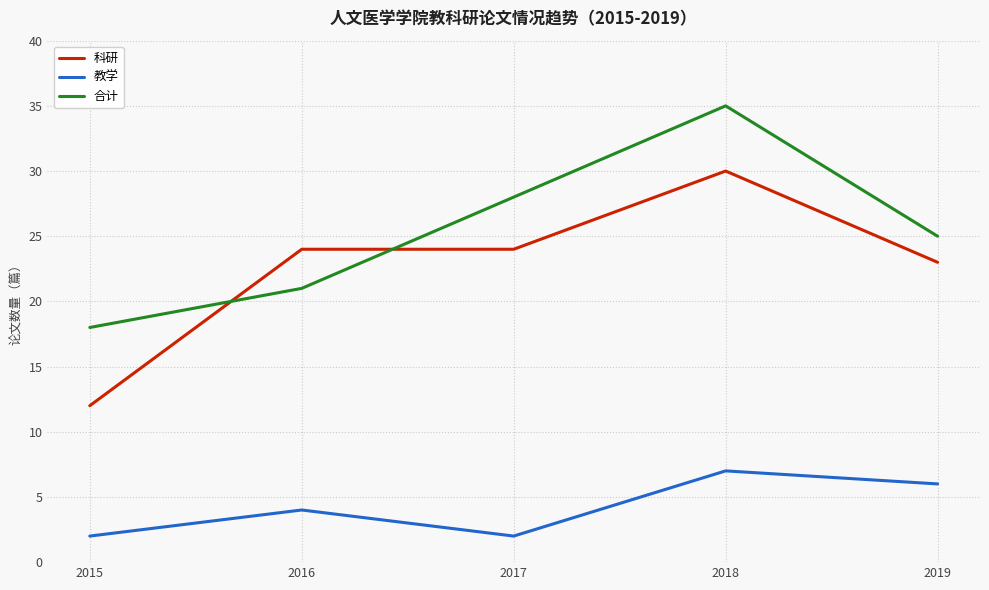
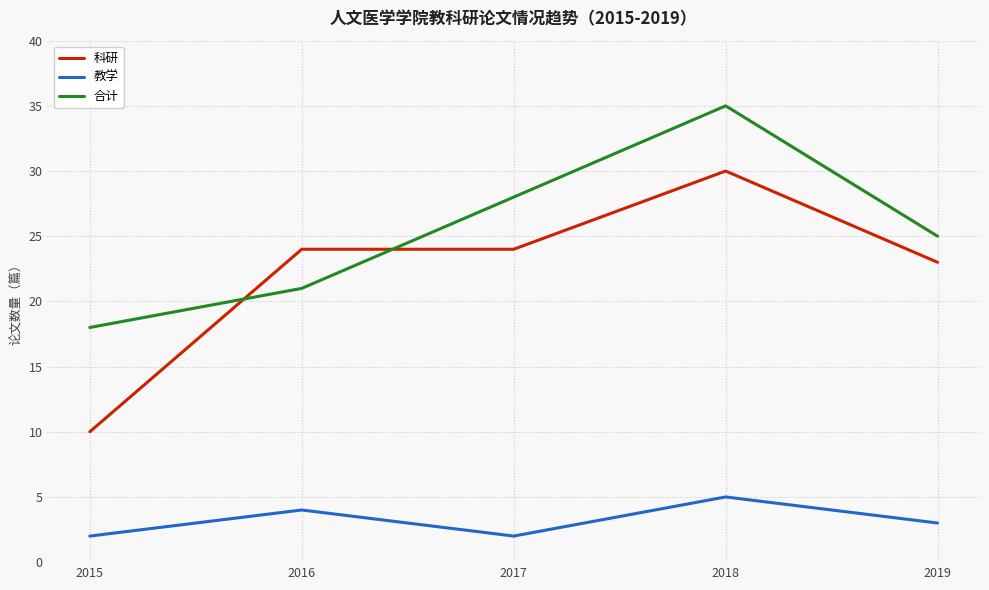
  {
    "科研": {
-     "2015": 12,
+     "2015": 10,
      "2016": 24,
      "2017": 24,
      "2018": 30,
      "2019": 23
    },
    "教学": {
      "2015": 2,
      "2016": 4,
      "2017": 2,
-     "2018": 7,
-     "2019": 6
+     "2018": 5,
+     "2019": 3
    },
    "合计": {
      "2015": 18,
      "2016": 21,
      "2017": 28,
      "2018": 35,
      "2019": 25
    }
  }
